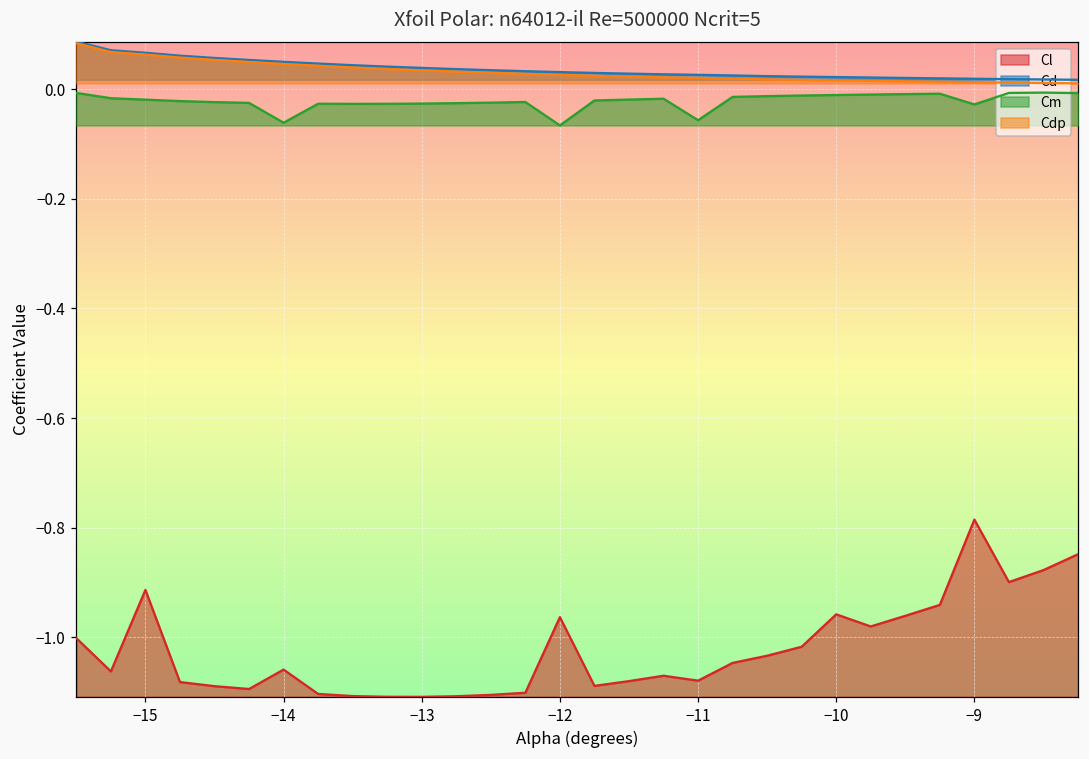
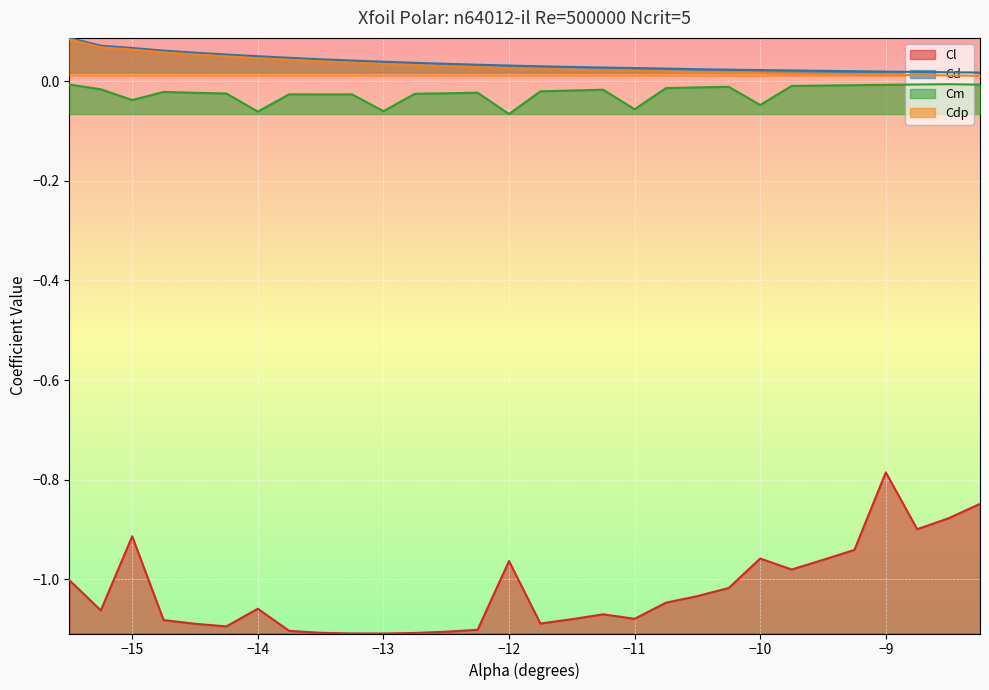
  {
    "Cl": {
      "−15": -0.91,
      "−14": -1.06,
      "−13": -1.11,
      "−12": -0.96,
      "−11": -1.08,
      "−10": -0.96,
      "−9": -0.79
    },
    "Cd": {
      "−11": 0.03,
      "−10": 0.02,
      "−9": 0.02
    },
    "Cm": {
-     "−15": -0.02,
+     "−15": -0.04,
      "−14": -0.06,
-     "−13": -0.03,
+     "−13": -0.06,
      "−12": -0.07,
      "−11": -0.06,
-     "−10": -0.01,
-     "−9": -0.03
+     "−10": -0.05,
+     "−9": -0.01
    },
    "Cdp": {
      "−11": 0.02,
      "−10": 0.02,
      "−9": 0.01
    }
  }
